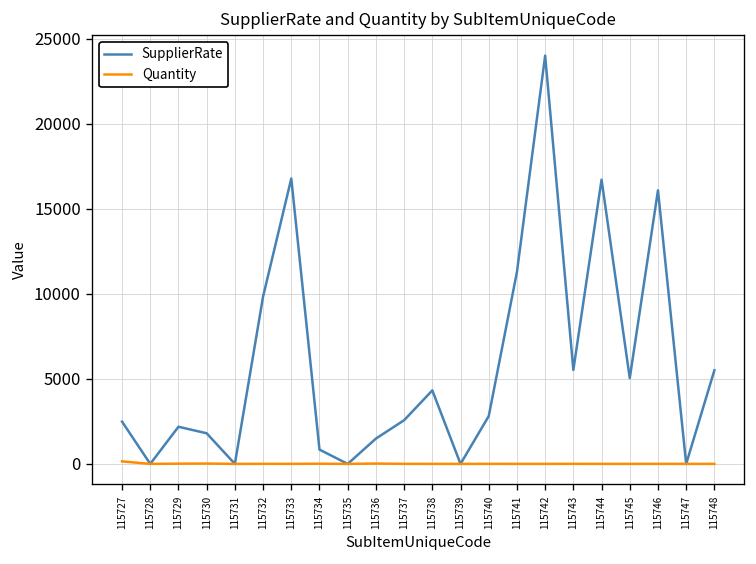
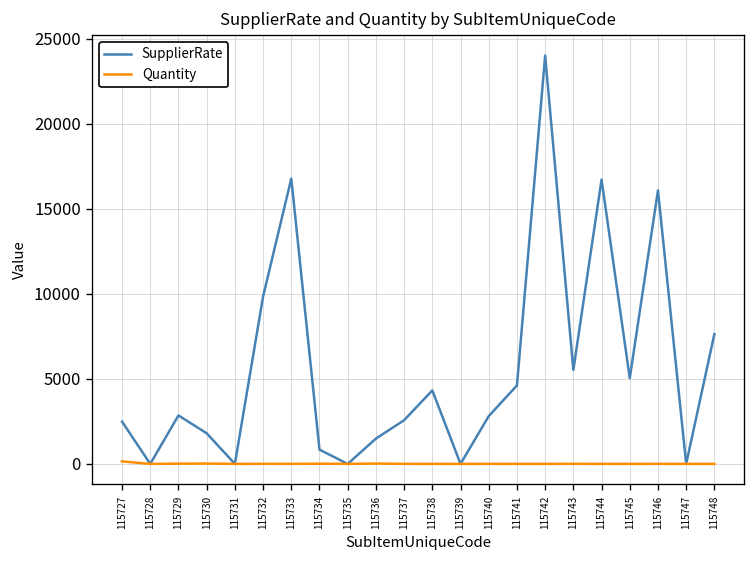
  {
    "SupplierRate": {
      "115727": 2500,
-     "115729": 2200,
+     "115729": 2800,
      "115730": 1800,
      "115732": 9800,
      "115733": 16800,
      "115734": 800,
      "115736": 1500,
      "115737": 2600,
      "115738": 4300,
      "115740": 2800,
-     "115741": 11300,
+     "115741": 4600,
      "115742": 24000,
      "115743": 5500,
      "115744": 16700,
      "115745": 5000,
      "115746": 16100,
-     "115748": 5500
+     "115748": 7600
    },
    "Quantity": {
      "115727": 100,
      "115729": 0,
      "115730": 0,
      "115732": 0,
      "115733": 0,
      "115734": 0,
      "115736": 0,
      "115737": 0,
      "115738": 0,
      "115740": 0,
      "115741": 0,
      "115742": 0,
      "115743": 0,
      "115744": 0,
      "115745": 0,
      "115746": 0,
      "115748": 0
    }
  }
